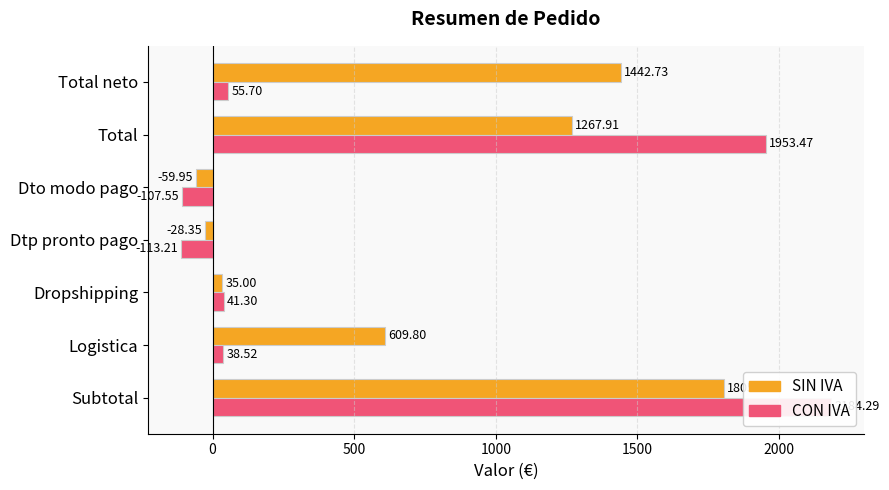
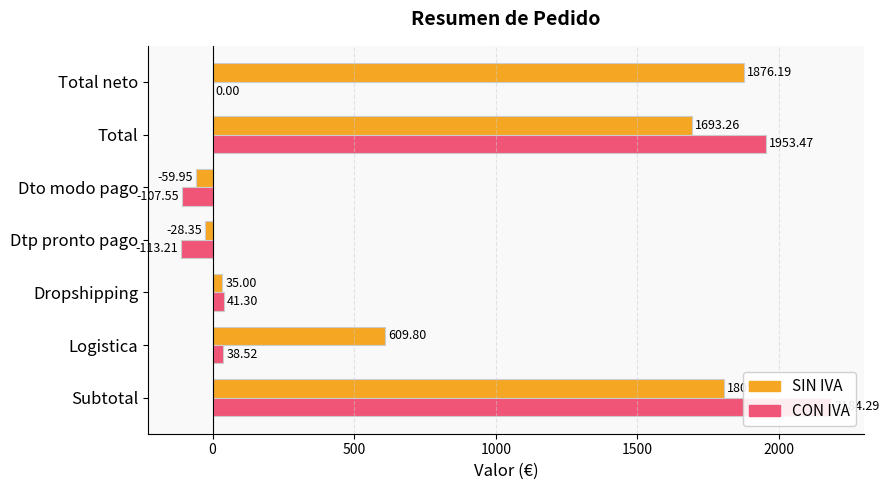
  {
    "SIN IVA": {
-     "Total neto": 1442.73,
-     "Total": 1267.91,
+     "Total neto": 1876.19,
+     "Total": 1693.26,
      "Dto modo pago": -59.95,
      "Dtp pronto pago": -28.35,
      "Dropshipping": 35.00,
      "Logistica": 609.80
    },
    "CON IVA": {
-     "Total neto": 55.70,
+     "Total neto": 0.00,
      "Total": 1953.47,
      "Dto modo pago": -107.55,
      "Dtp pronto pago": -113.21,
      "Dropshipping": 41.30,
      "Logistica": 38.52
    }
  }
